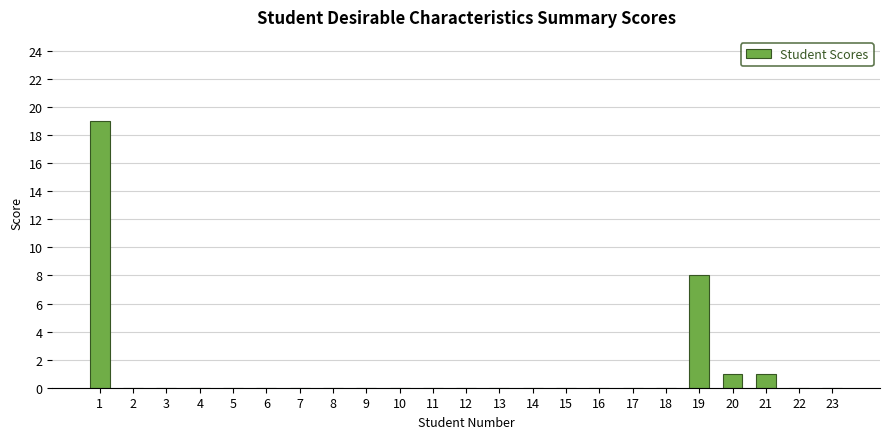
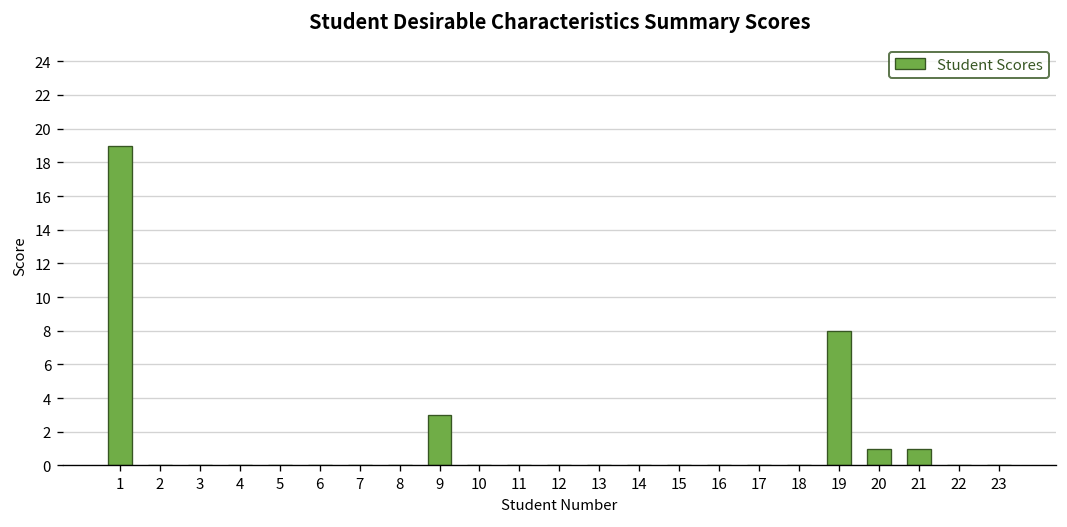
  {
    "1": 19,
    "2": 0,
    "3": 0,
    "4": 0,
    "5": 0,
    "6": 0,
    "7": 0,
    "8": 0,
-   "9": 0,
+   "9": 3,
    "10": 0,
    "11": 0,
    "12": 0,
    "13": 0,
    "14": 0,
    "15": 0,
    "16": 0,
    "17": 0,
    "18": 0,
    "19": 8,
    "20": 1,
    "21": 1,
    "22": 0,
    "23": 0
  }
